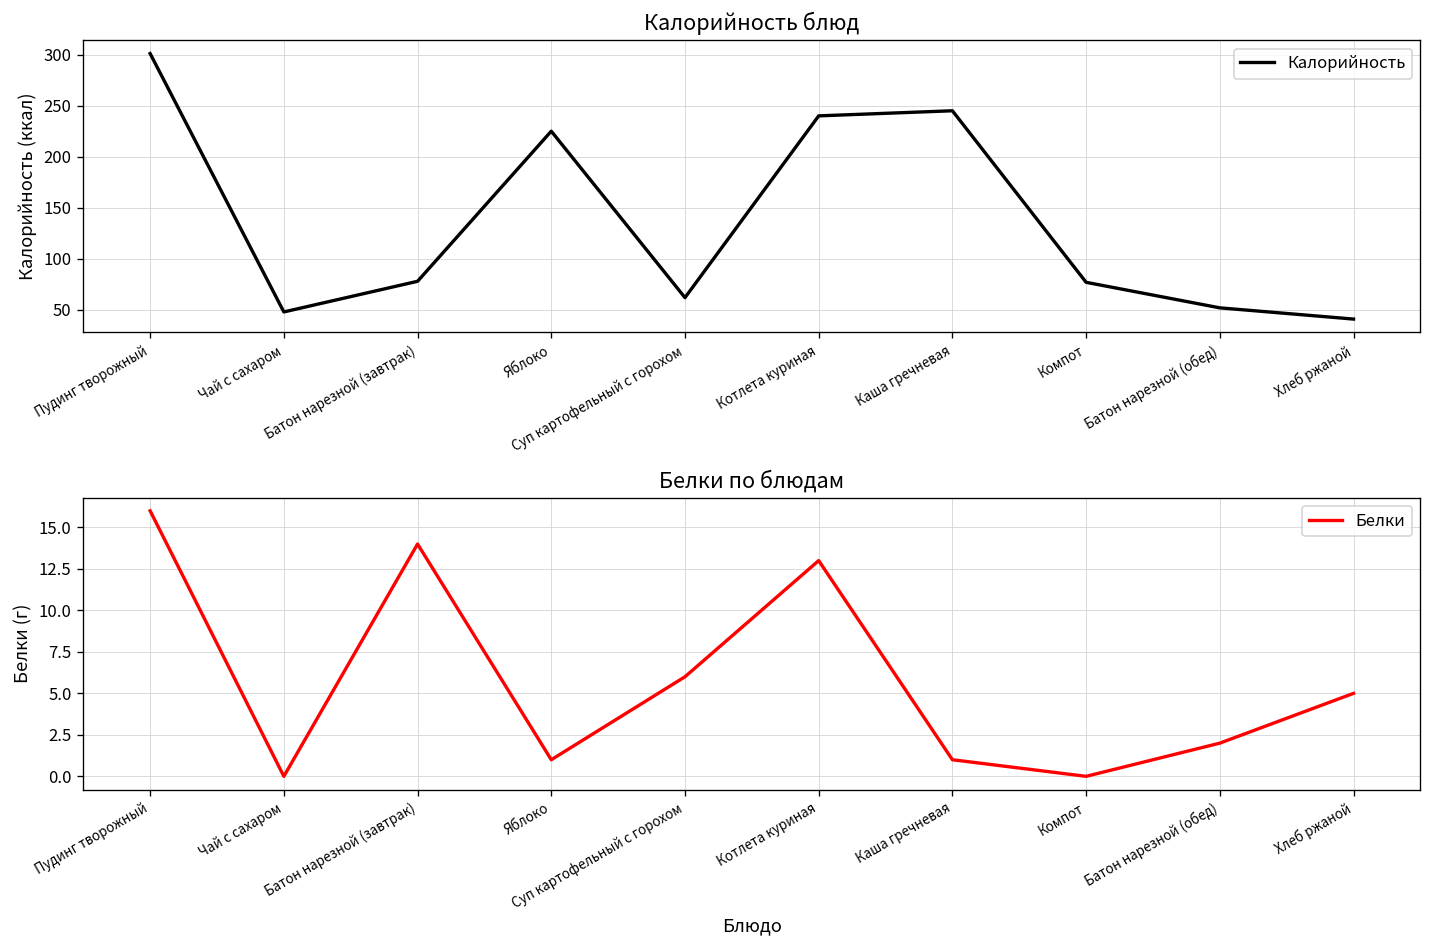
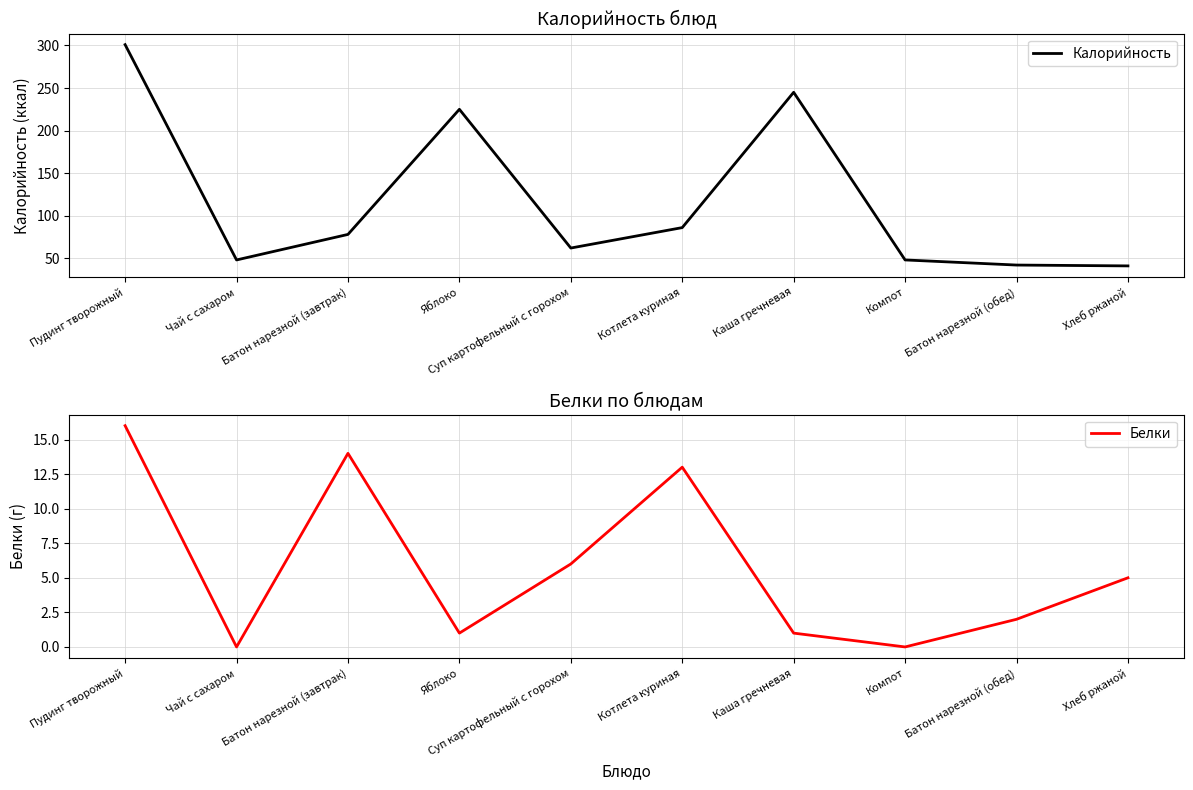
  {
    "Калорийность блюд": {
      "Пудинг творожный": 300,
      "Чай с сахаром": 50,
      "Батон нарезной (завтрак)": 80,
      "Яблоко": 230,
      "Суп картофельный с горохом": 60,
-     "Котлета куриная": 240,
+     "Котлета куриная": 90,
      "Каша гречневая": 250,
-     "Компот": 80,
-     "Батон нарезной (обед)": 50,
+     "Компот": 50,
+     "Батон нарезной (обед)": 40,
      "Хлеб ржаной": 40
    },
    "Белки по блюдам": {
      "Пудинг творожный": 16.0,
      "Чай с сахаром": 0.0,
      "Батон нарезной (завтрак)": 14.0,
      "Яблоко": 1.0,
      "Суп картофельный с горохом": 6.0,
      "Котлета куриная": 13.0,
      "Каша гречневая": 1.0,
      "Компот": 0.0,
      "Батон нарезной (обед)": 2.0,
      "Хлеб ржаной": 5.0
    }
  }
